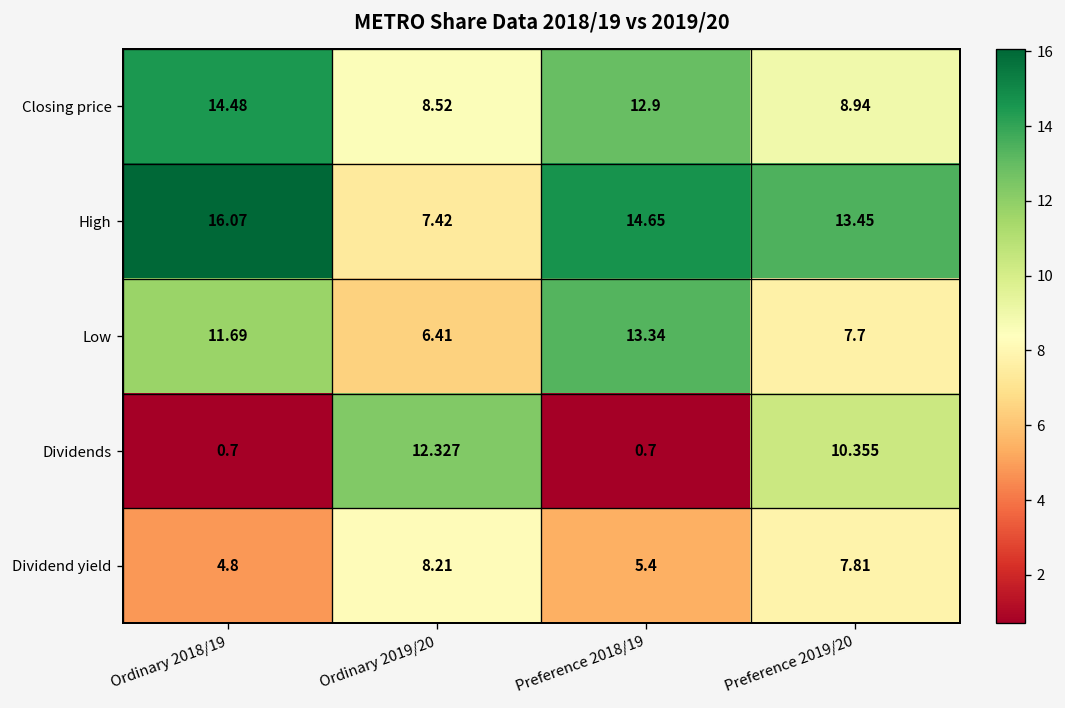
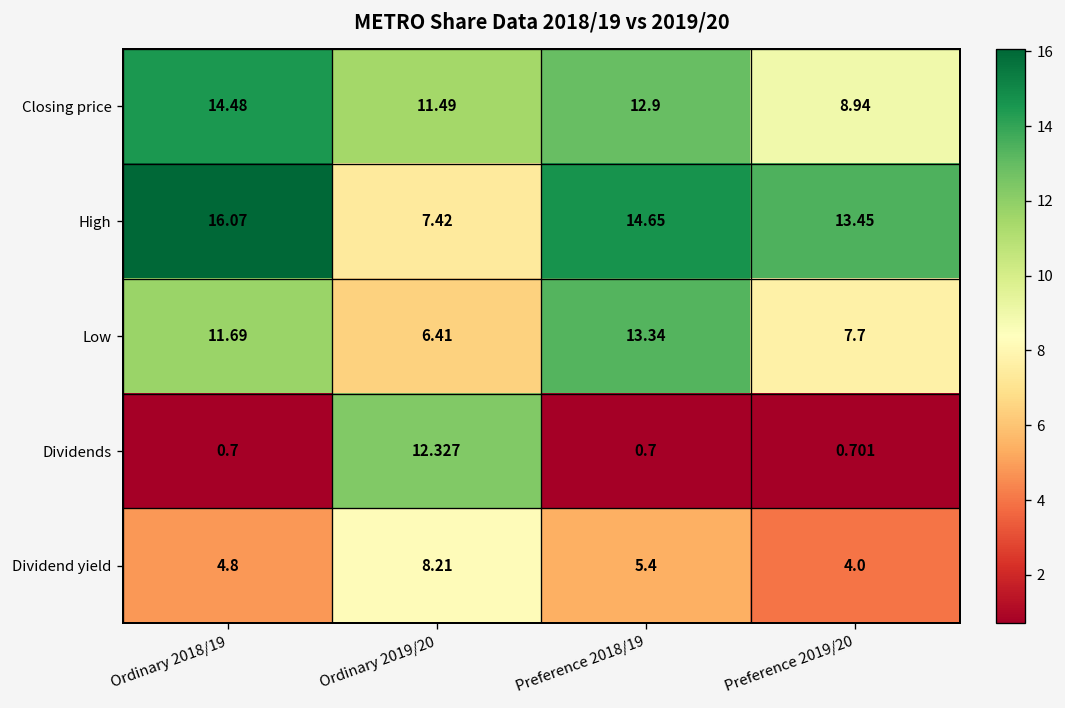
  {
    "Closing price": {
      "Ordinary 2018/19": 14.48,
-     "Ordinary 2019/20": 8.52,
+     "Ordinary 2019/20": 11.49,
      "Preference 2018/19": 12.9,
      "Preference 2019/20": 8.94
    },
    "High": {
      "Ordinary 2018/19": 16.07,
      "Ordinary 2019/20": 7.42,
      "Preference 2018/19": 14.65,
      "Preference 2019/20": 13.45
    },
    "Low": {
      "Ordinary 2018/19": 11.69,
      "Ordinary 2019/20": 6.41,
      "Preference 2018/19": 13.34,
      "Preference 2019/20": 7.7
    },
    "Dividends": {
      "Ordinary 2018/19": 0.7,
      "Ordinary 2019/20": 12.327,
      "Preference 2018/19": 0.7,
-     "Preference 2019/20": 10.355
+     "Preference 2019/20": 0.701
    },
    "Dividend yield": {
      "Ordinary 2018/19": 4.8,
      "Ordinary 2019/20": 8.21,
      "Preference 2018/19": 5.4,
-     "Preference 2019/20": 7.81
+     "Preference 2019/20": 4.0
    }
  }
